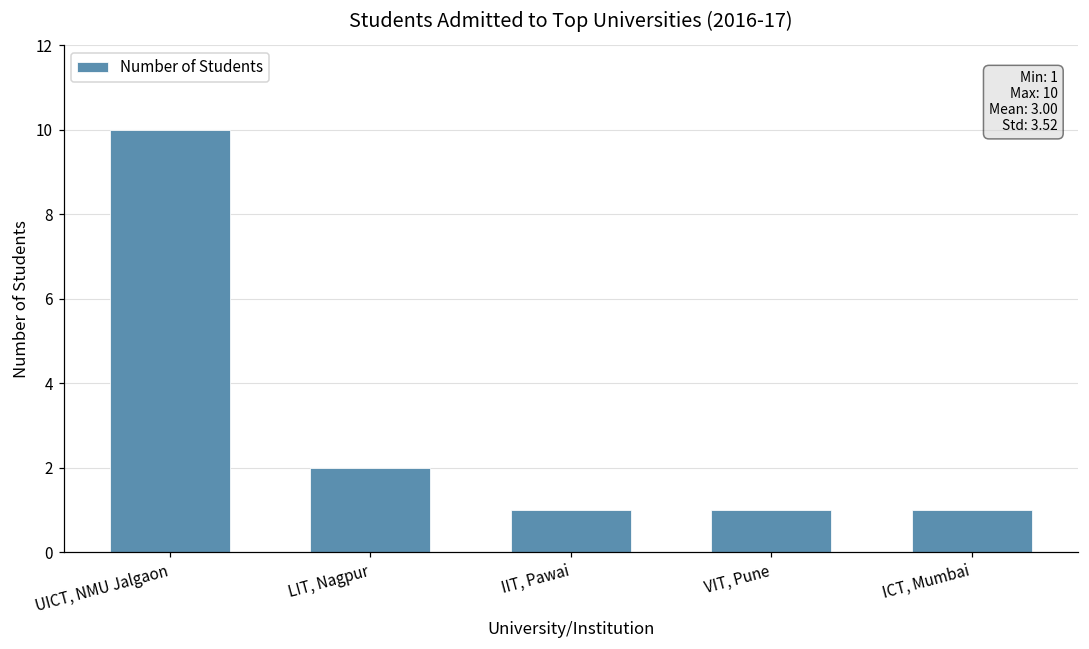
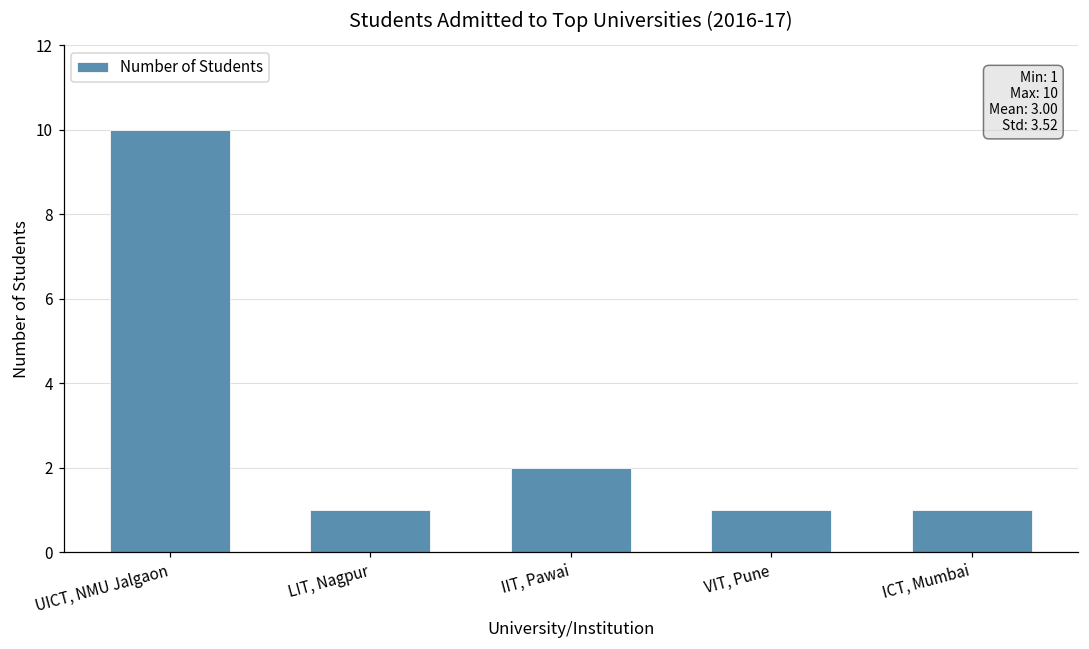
  {
    "UICT, NMU Jalgaon": 10,
-   "LIT, Nagpur": 2,
-   "IIT, Pawai": 1,
+   "LIT, Nagpur": 1,
+   "IIT, Pawai": 2,
    "VIT, Pune": 1,
    "ICT, Mumbai": 1
  }
